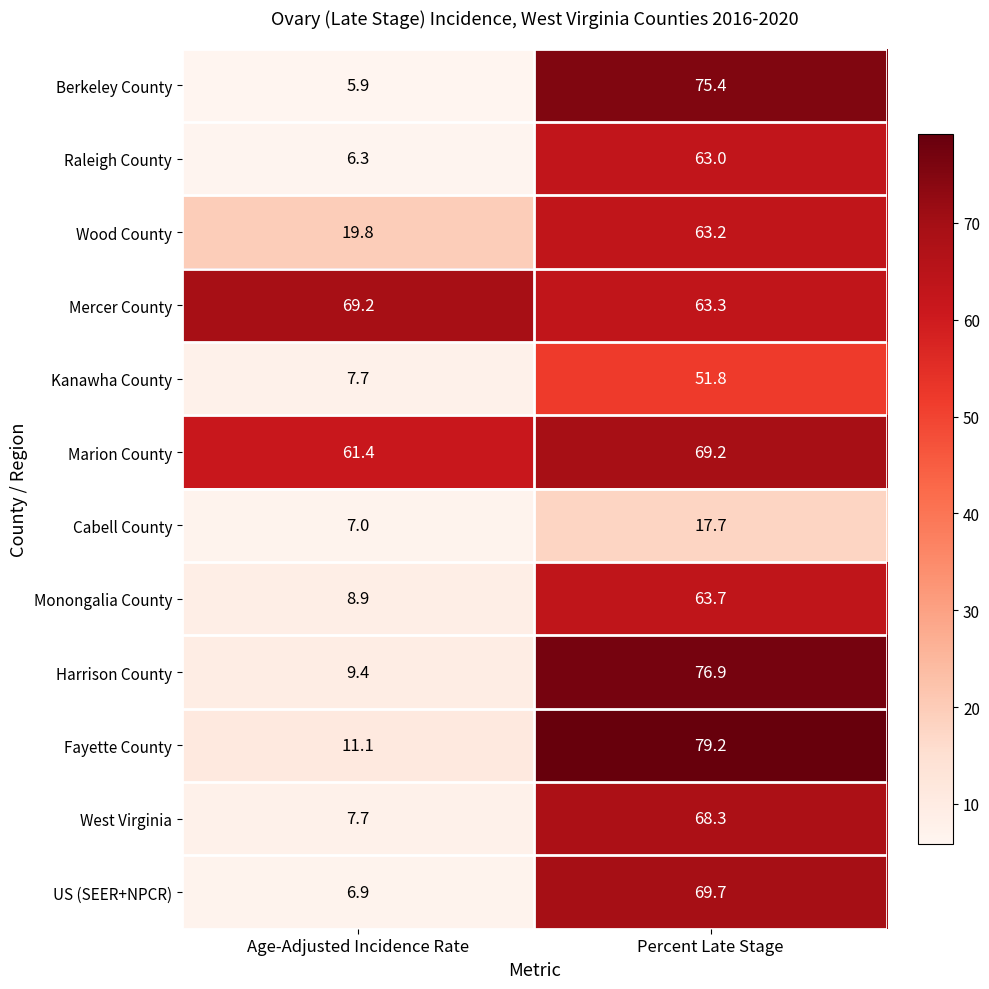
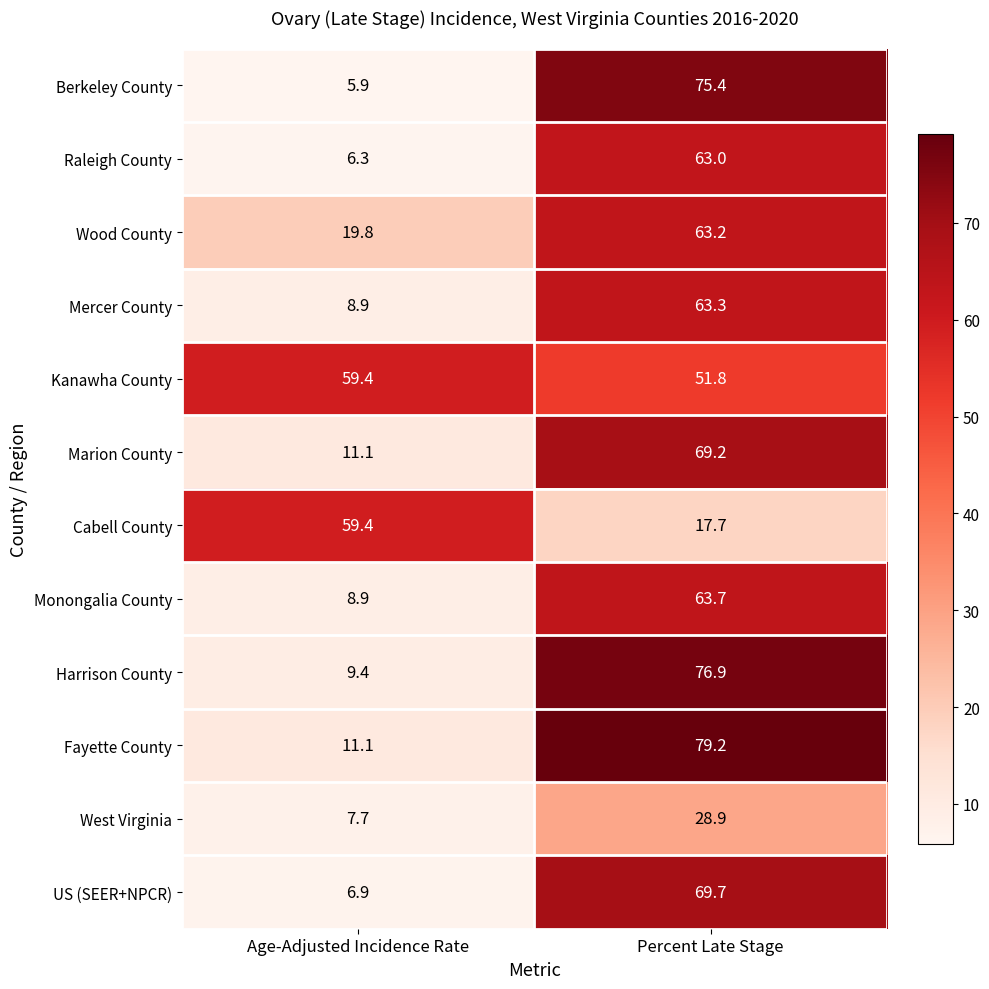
  {
    "Berkeley County": {
      "Age-Adjusted Incidence Rate": 5.9,
      "Percent Late Stage": 75.4
    },
    "Raleigh County": {
      "Age-Adjusted Incidence Rate": 6.3,
      "Percent Late Stage": 63.0
    },
    "Wood County": {
      "Age-Adjusted Incidence Rate": 19.8,
      "Percent Late Stage": 63.2
    },
    "Mercer County": {
-     "Age-Adjusted Incidence Rate": 69.2,
+     "Age-Adjusted Incidence Rate": 8.9,
      "Percent Late Stage": 63.3
    },
    "Kanawha County": {
-     "Age-Adjusted Incidence Rate": 7.7,
+     "Age-Adjusted Incidence Rate": 59.4,
      "Percent Late Stage": 51.8
    },
    "Marion County": {
-     "Age-Adjusted Incidence Rate": 61.4,
+     "Age-Adjusted Incidence Rate": 11.1,
      "Percent Late Stage": 69.2
    },
    "Cabell County": {
-     "Age-Adjusted Incidence Rate": 7.0,
+     "Age-Adjusted Incidence Rate": 59.4,
      "Percent Late Stage": 17.7
    },
    "Monongalia County": {
      "Age-Adjusted Incidence Rate": 8.9,
      "Percent Late Stage": 63.7
    },
    "Harrison County": {
      "Age-Adjusted Incidence Rate": 9.4,
      "Percent Late Stage": 76.9
    },
    "Fayette County": {
      "Age-Adjusted Incidence Rate": 11.1,
      "Percent Late Stage": 79.2
    },
    "West Virginia": {
      "Age-Adjusted Incidence Rate": 7.7,
-     "Percent Late Stage": 68.3
+     "Percent Late Stage": 28.9
    },
    "US (SEER+NPCR)": {
      "Age-Adjusted Incidence Rate": 6.9,
      "Percent Late Stage": 69.7
    }
  }
